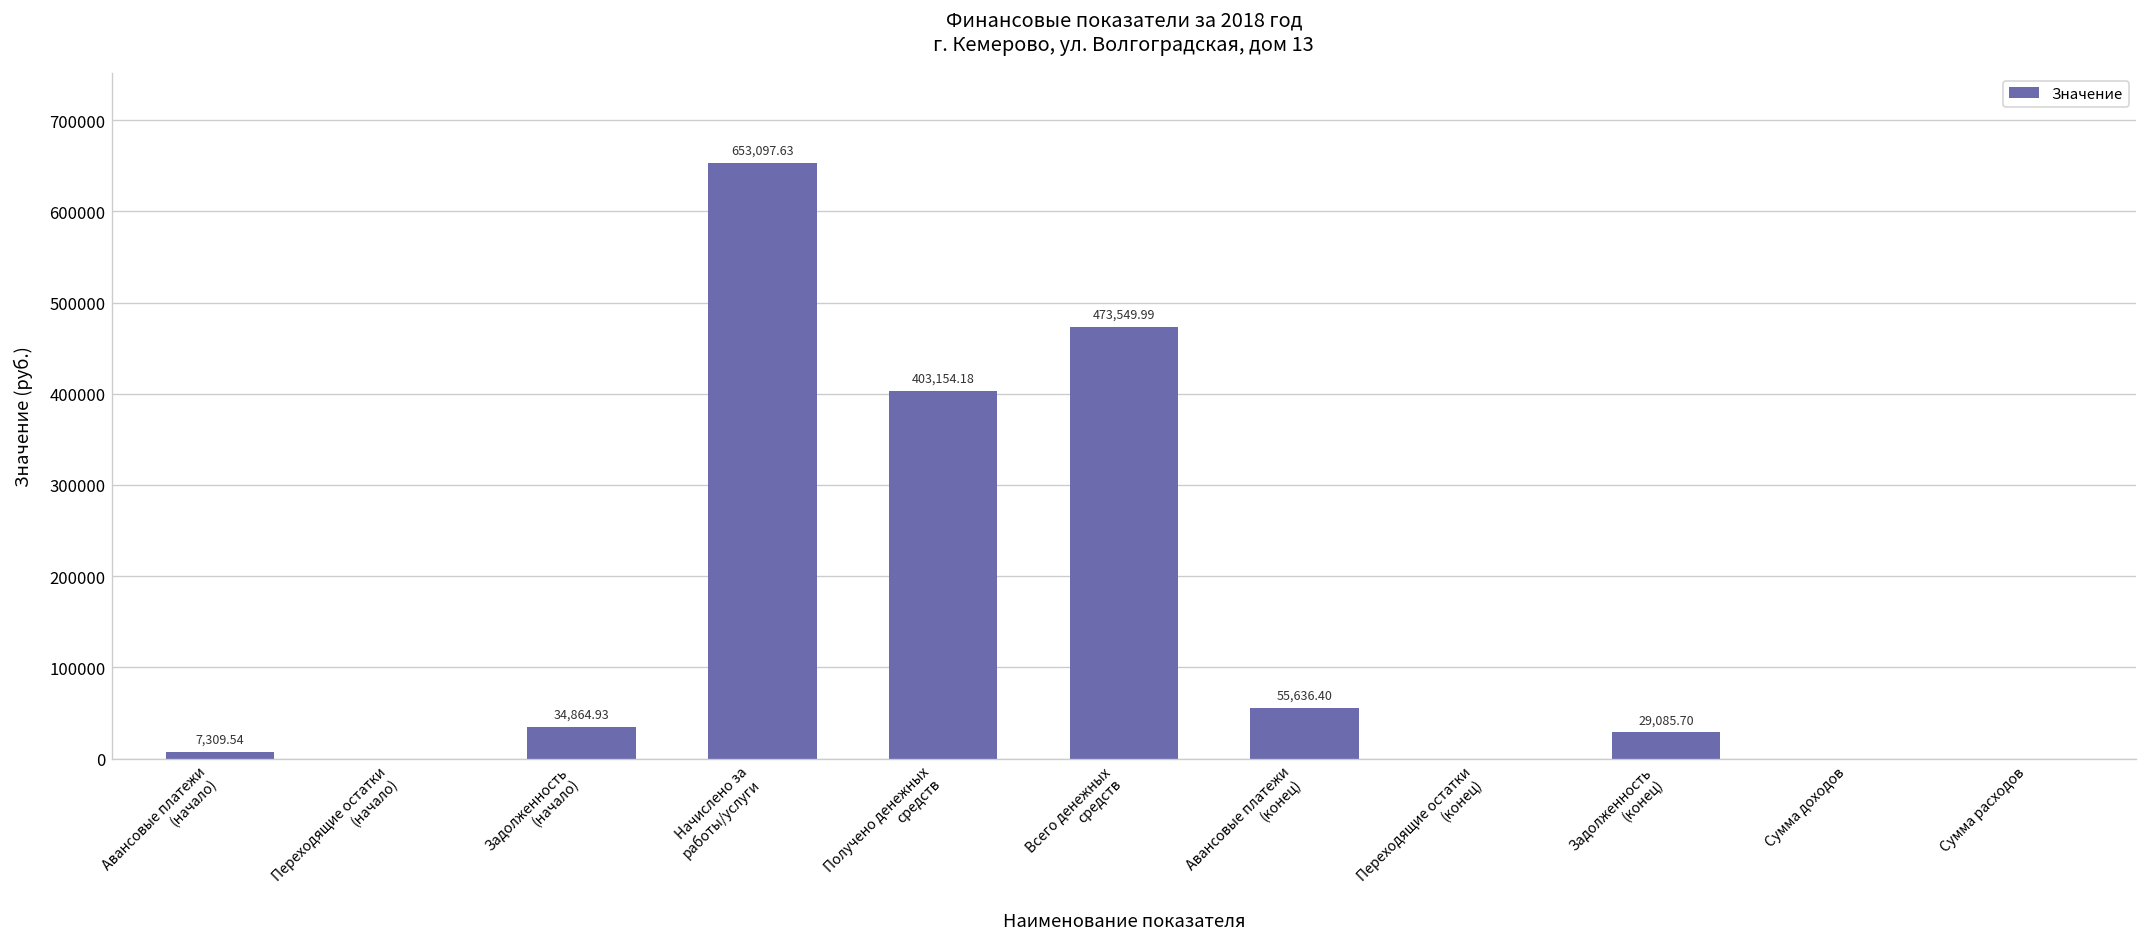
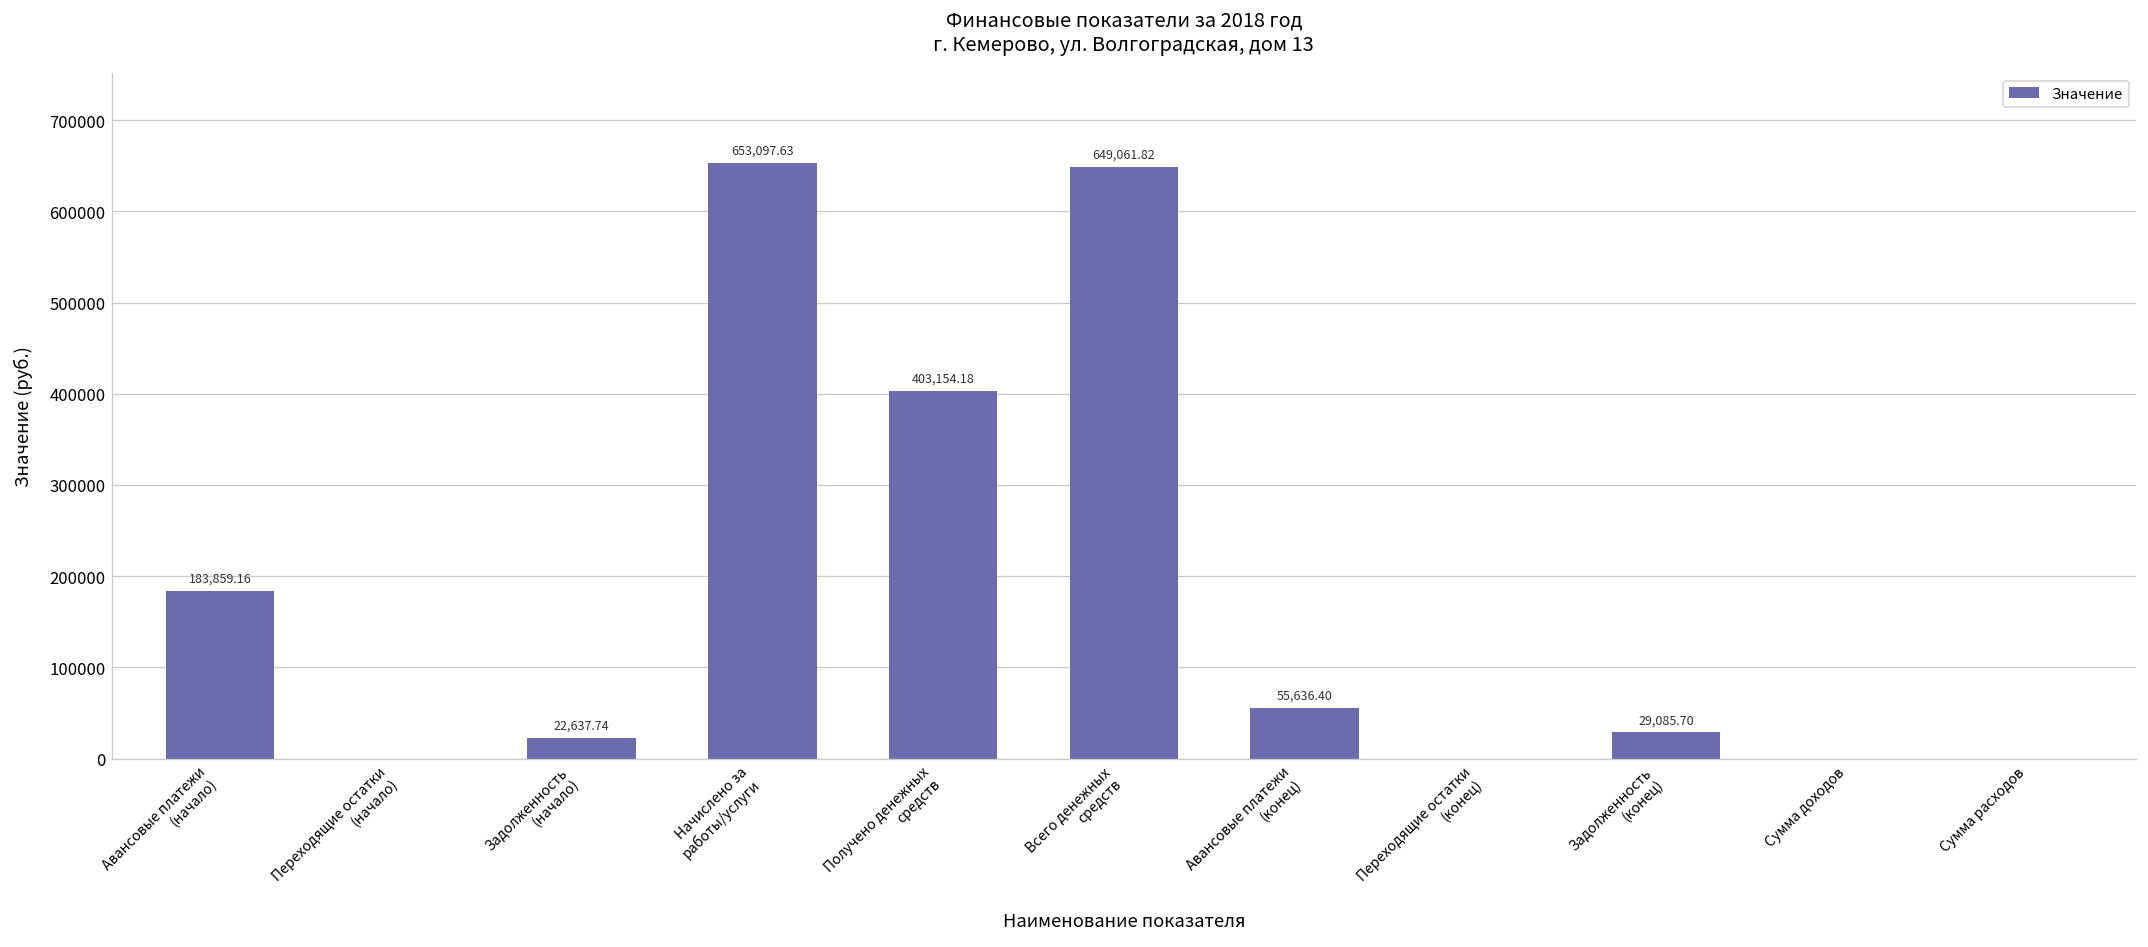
  {
-   "Авансовые платежи (начало)": "7,309.54",
-   "Задолженность (начало)": "34,864.93",
+   "Авансовые платежи (начало)": "183,859.16",
+   "Задолженность (начало)": "22,637.74",
    "Начислено за работы/услуги": "653,097.63",
    "Получено денежных средств": "403,154.18",
-   "Всего денежных средств": "473,549.99",
+   "Всего денежных средств": "649,061.82",
    "Авансовые платежи (конец)": "55,636.40",
    "Задолженность (конец)": "29,085.70"
  }
